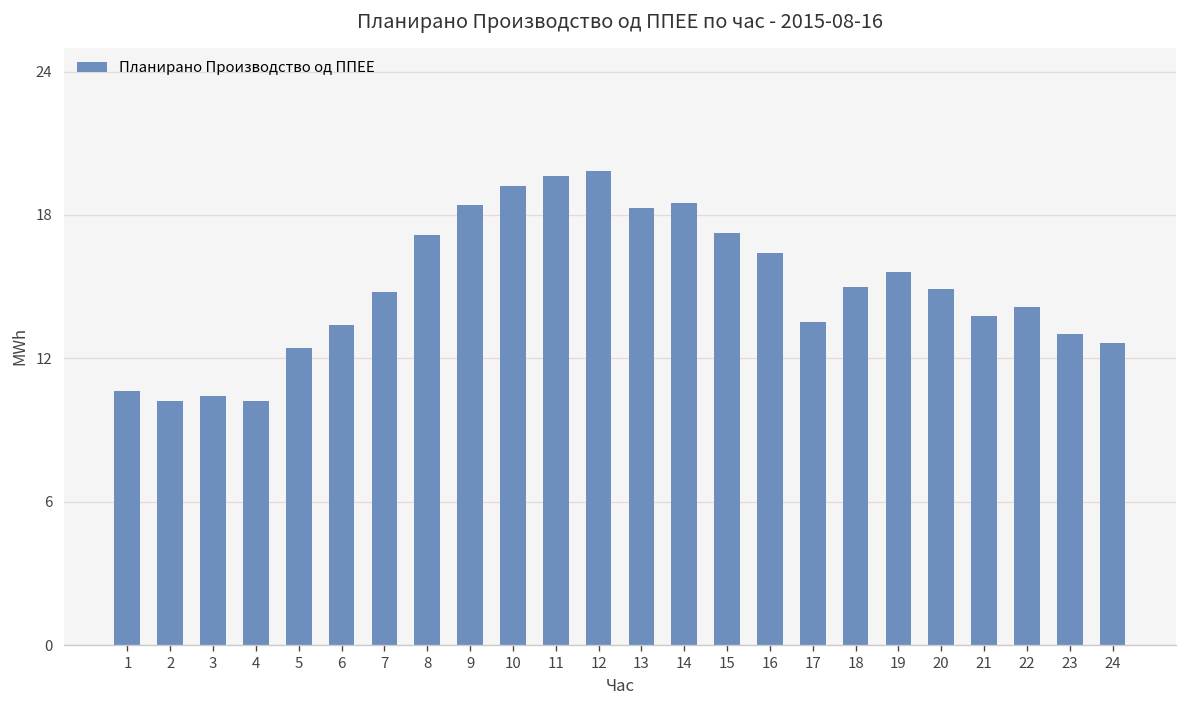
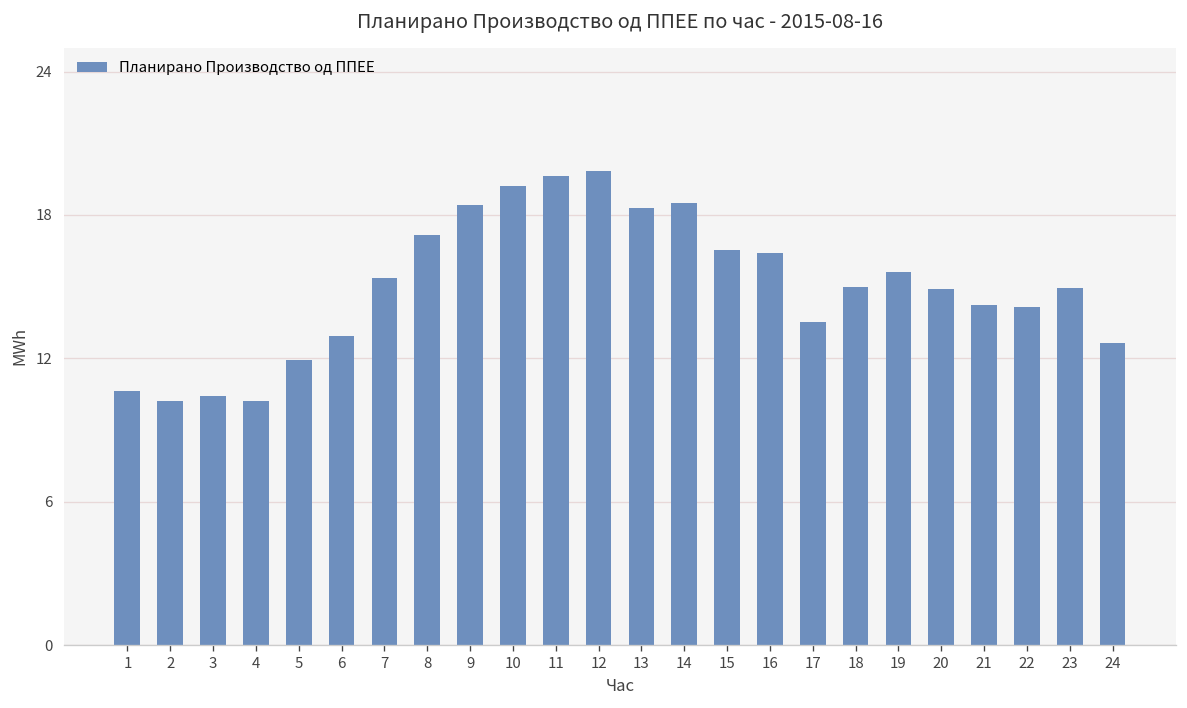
  {
    "1": 10.6,
    "2": 10.2,
    "3": 10.4,
    "4": 10.2,
-   "5": 12.4,
-   "6": 13.4,
-   "7": 14.8,
+   "5": 11.9,
+   "6": 13.0,
+   "7": 15.4,
    "8": 17.1,
    "9": 18.4,
    "10": 19.2,
    "11": 19.6,
    "12": 19.8,
    "13": 18.3,
    "14": 18.5,
-   "15": 17.3,
+   "15": 16.5,
    "16": 16.4,
    "17": 13.5,
    "18": 15.0,
    "19": 15.6,
    "20": 14.9,
-   "21": 13.8,
+   "21": 14.2,
    "22": 14.2,
-   "23": 13.0,
+   "23": 15.0,
    "24": 12.6
  }
